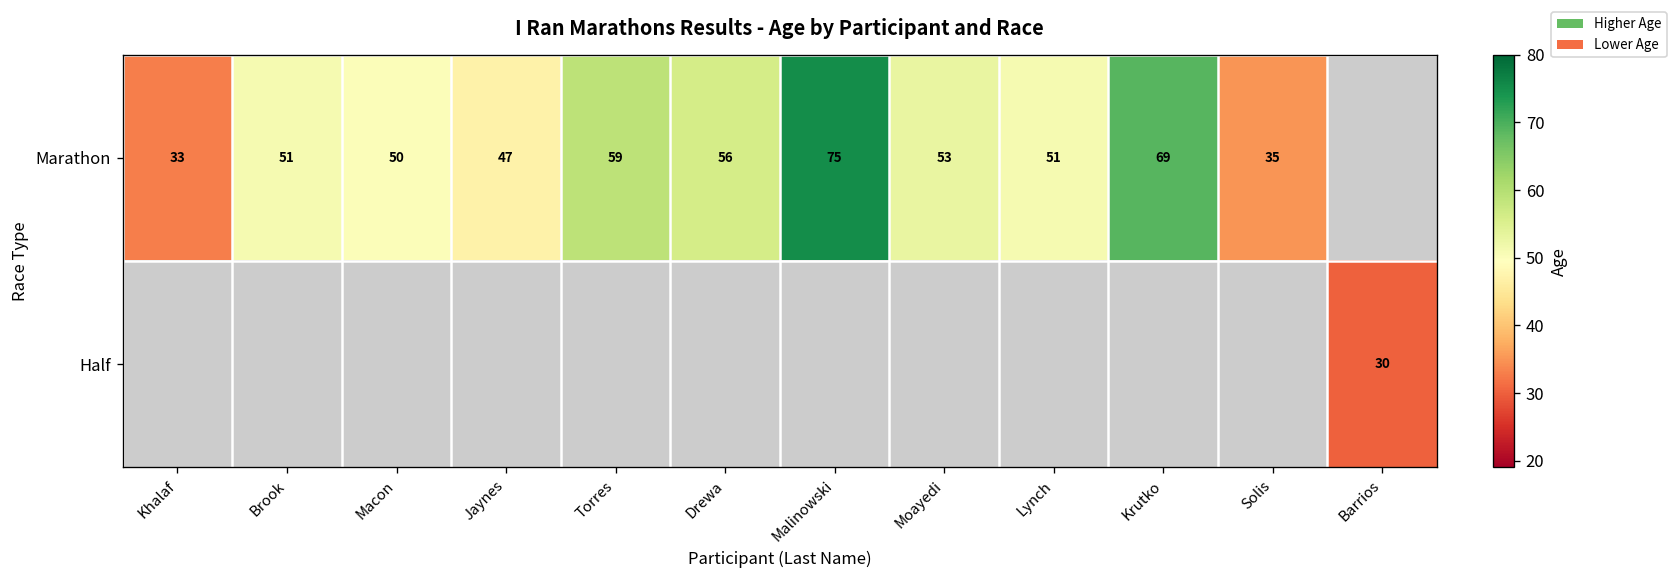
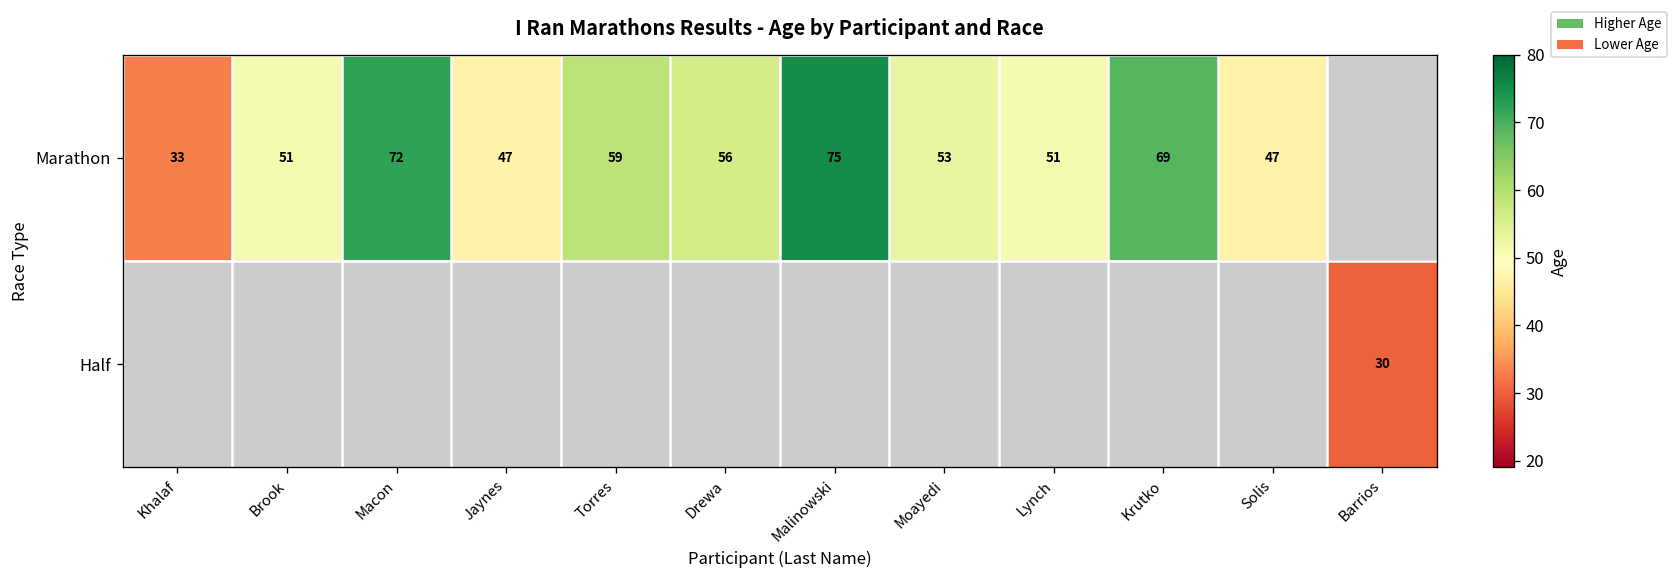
  {
    "Marathon": {
      "Khalaf": 33,
      "Brook": 51,
-     "Macon": 50,
+     "Macon": 72,
      "Jaynes": 47,
      "Torres": 59,
      "Drewa": 56,
      "Malinowski": 75,
      "Moayedi": 53,
      "Lynch": 51,
      "Krutko": 69,
-     "Solis": 35
+     "Solis": 47
    },
    "Half": {
      "Barrios": 30
    }
  }
